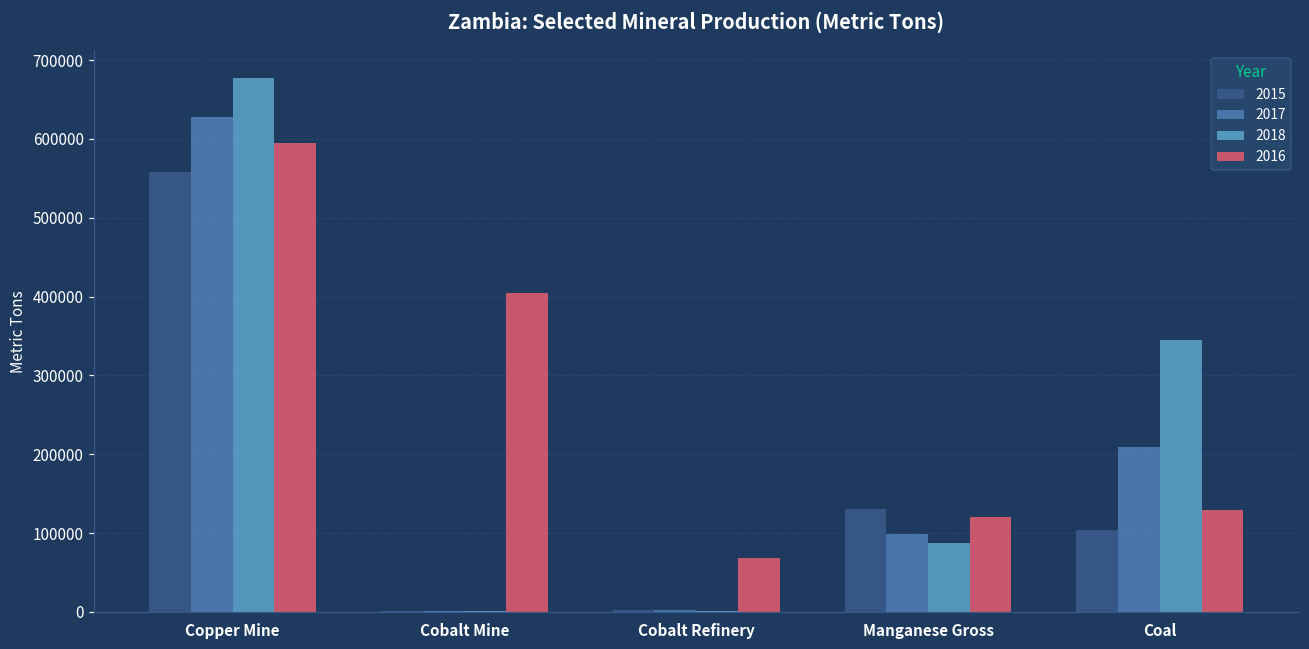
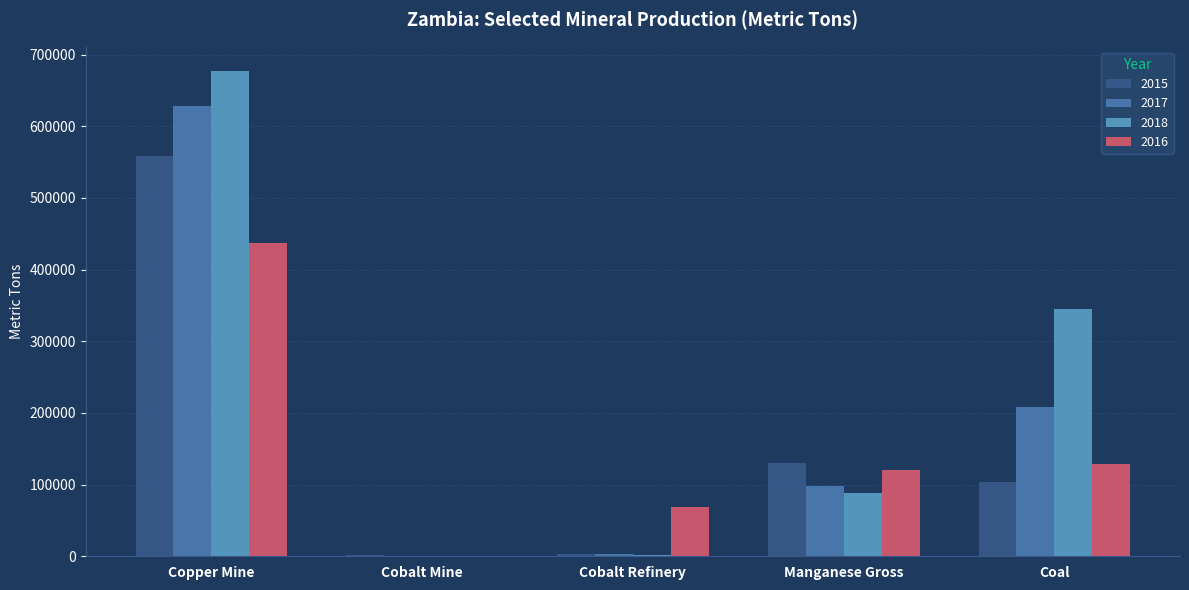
  {
    "2016": {
-     "Copper Mine": 600000,
-     "Cobalt Mine": 400000,
+     "Copper Mine": 440000,
+     "Cobalt Mine": 0,
      "Cobalt Refinery": 70000,
      "Manganese Gross": 120000,
      "Coal": 130000
    }
  }
